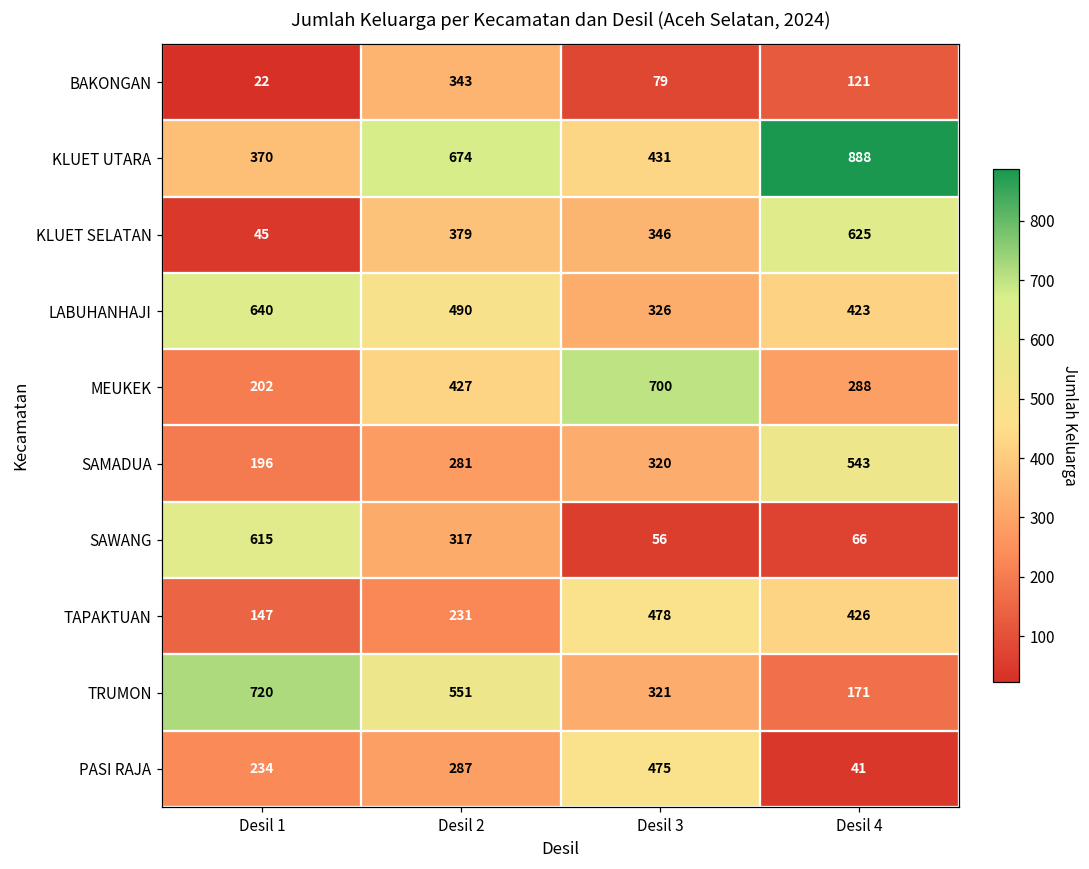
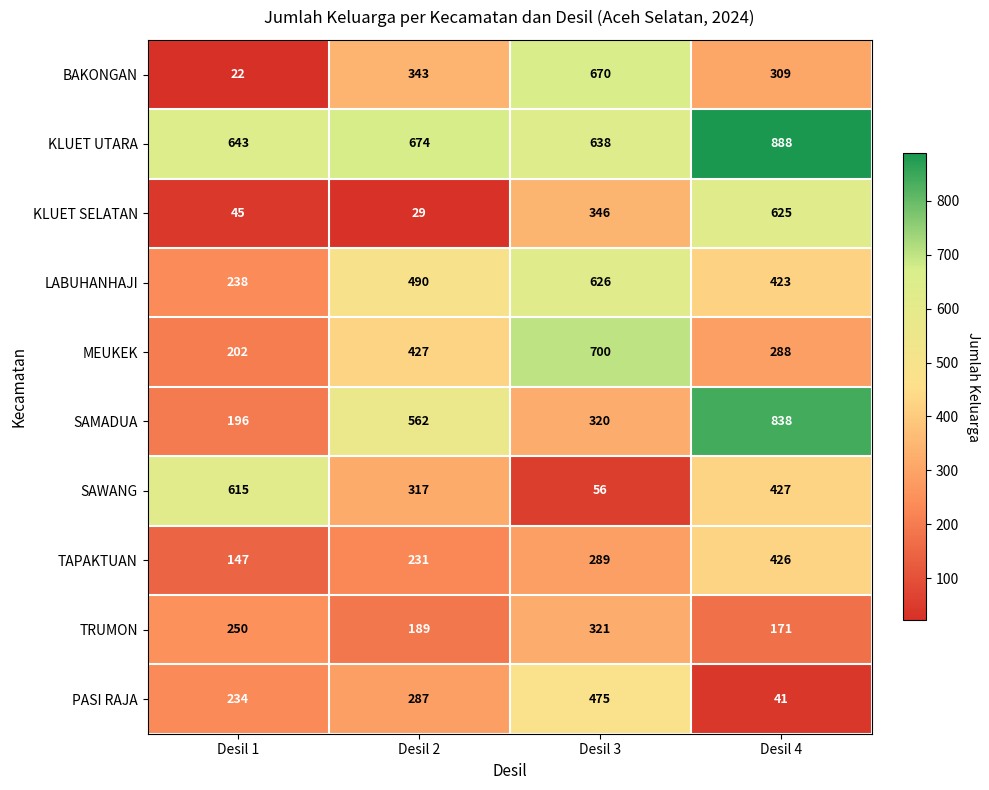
  {
    "BAKONGAN": {
      "Desil 1": 22,
      "Desil 2": 343,
-     "Desil 3": 79,
-     "Desil 4": 121
+     "Desil 3": 670,
+     "Desil 4": 309
    },
    "KLUET UTARA": {
-     "Desil 1": 370,
+     "Desil 1": 643,
      "Desil 2": 674,
-     "Desil 3": 431,
+     "Desil 3": 638,
      "Desil 4": 888
    },
    "KLUET SELATAN": {
      "Desil 1": 45,
-     "Desil 2": 379,
+     "Desil 2": 29,
      "Desil 3": 346,
      "Desil 4": 625
    },
    "LABUHANHAJI": {
-     "Desil 1": 640,
+     "Desil 1": 238,
      "Desil 2": 490,
-     "Desil 3": 326,
+     "Desil 3": 626,
      "Desil 4": 423
    },
    "MEUKEK": {
      "Desil 1": 202,
      "Desil 2": 427,
      "Desil 3": 700,
      "Desil 4": 288
    },
    "SAMADUA": {
      "Desil 1": 196,
-     "Desil 2": 281,
+     "Desil 2": 562,
      "Desil 3": 320,
-     "Desil 4": 543
+     "Desil 4": 838
    },
    "SAWANG": {
      "Desil 1": 615,
      "Desil 2": 317,
      "Desil 3": 56,
-     "Desil 4": 66
+     "Desil 4": 427
    },
    "TAPAKTUAN": {
      "Desil 1": 147,
      "Desil 2": 231,
-     "Desil 3": 478,
+     "Desil 3": 289,
      "Desil 4": 426
    },
    "TRUMON": {
-     "Desil 1": 720,
-     "Desil 2": 551,
+     "Desil 1": 250,
+     "Desil 2": 189,
      "Desil 3": 321,
      "Desil 4": 171
    },
    "PASI RAJA": {
      "Desil 1": 234,
      "Desil 2": 287,
      "Desil 3": 475,
      "Desil 4": 41
    }
  }
